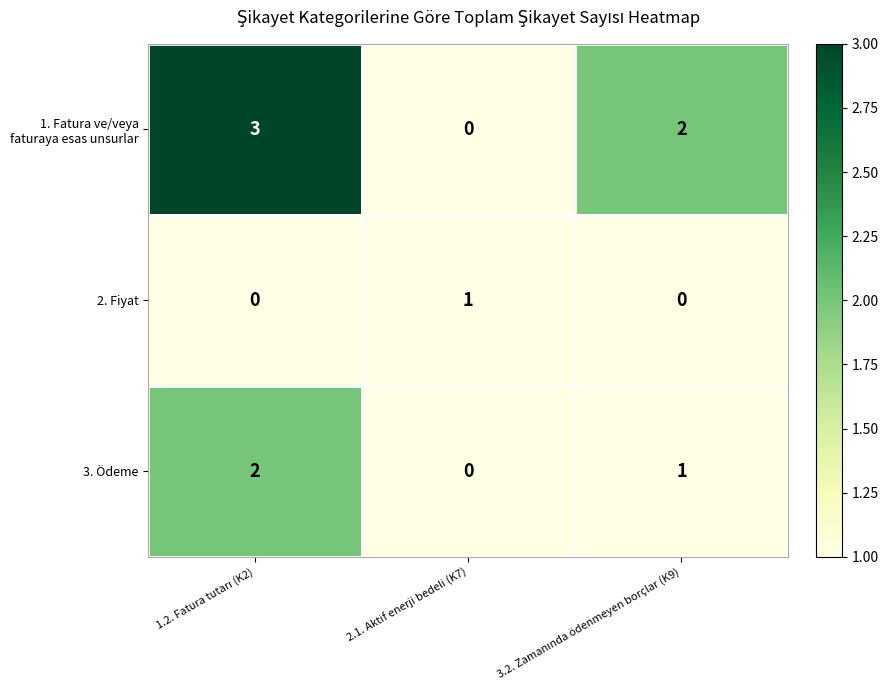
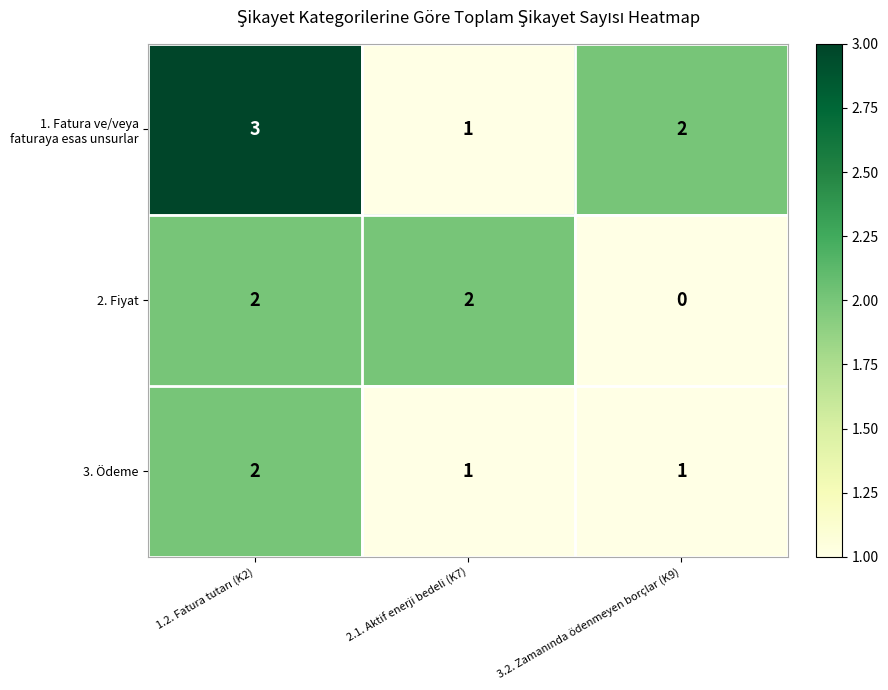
  {
    "1. Fatura ve/veya faturaya esas unsurlar": {
      "1.2. Fatura tutarı (K2)": 3,
-     "2.1. Aktif enerji bedeli (K7)": 0,
+     "2.1. Aktif enerji bedeli (K7)": 1,
      "3.2. Zamanında ödenmeyen borçlar (K9)": 2
    },
    "2. Fiyat": {
-     "1.2. Fatura tutarı (K2)": 0,
-     "2.1. Aktif enerji bedeli (K7)": 1,
+     "1.2. Fatura tutarı (K2)": 2,
+     "2.1. Aktif enerji bedeli (K7)": 2,
      "3.2. Zamanında ödenmeyen borçlar (K9)": 0
    },
    "3. Ödeme": {
      "1.2. Fatura tutarı (K2)": 2,
-     "2.1. Aktif enerji bedeli (K7)": 0,
+     "2.1. Aktif enerji bedeli (K7)": 1,
      "3.2. Zamanında ödenmeyen borçlar (K9)": 1
    }
  }
